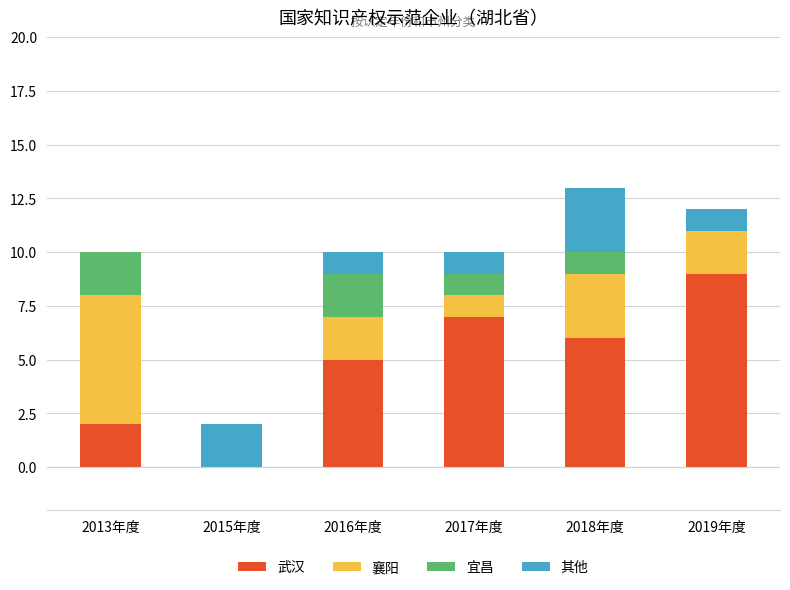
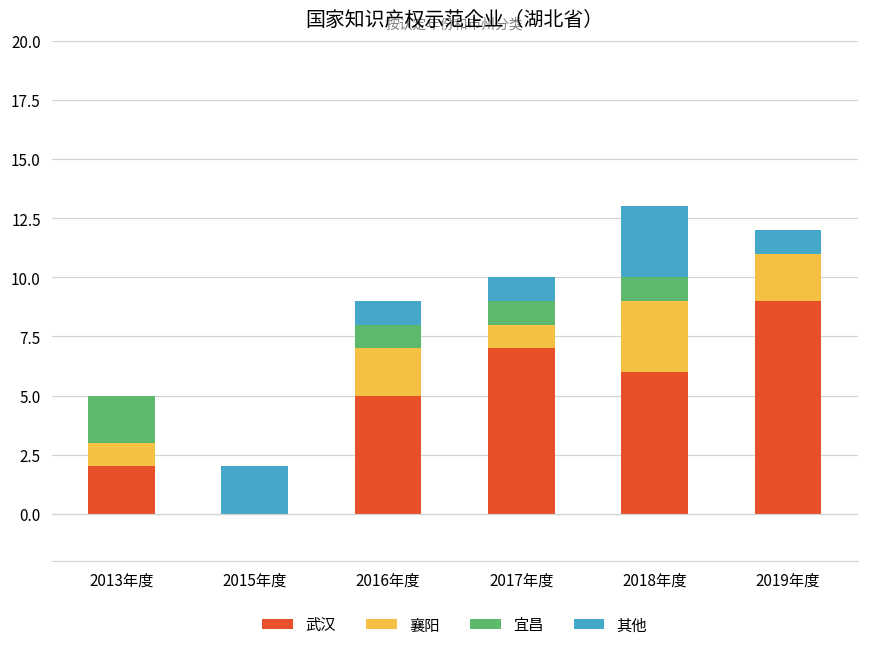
  {
    "武汉": {
      "2013年度": 2,
      "2015年度": 0,
      "2016年度": 5,
      "2017年度": 7,
      "2018年度": 6,
      "2019年度": 9
    },
    "襄阳": {
-     "2013年度": 6,
+     "2013年度": 1,
      "2015年度": 0,
      "2016年度": 2,
      "2017年度": 1,
      "2018年度": 3,
      "2019年度": 2
    },
    "宜昌": {
      "2013年度": 2,
      "2015年度": 0,
-     "2016年度": 2,
+     "2016年度": 1,
      "2017年度": 1,
      "2018年度": 1,
      "2019年度": 0
    },
    "其他": {
      "2013年度": 0,
      "2015年度": 2,
      "2016年度": 1,
      "2017年度": 1,
      "2018年度": 3,
      "2019年度": 1
    }
  }
